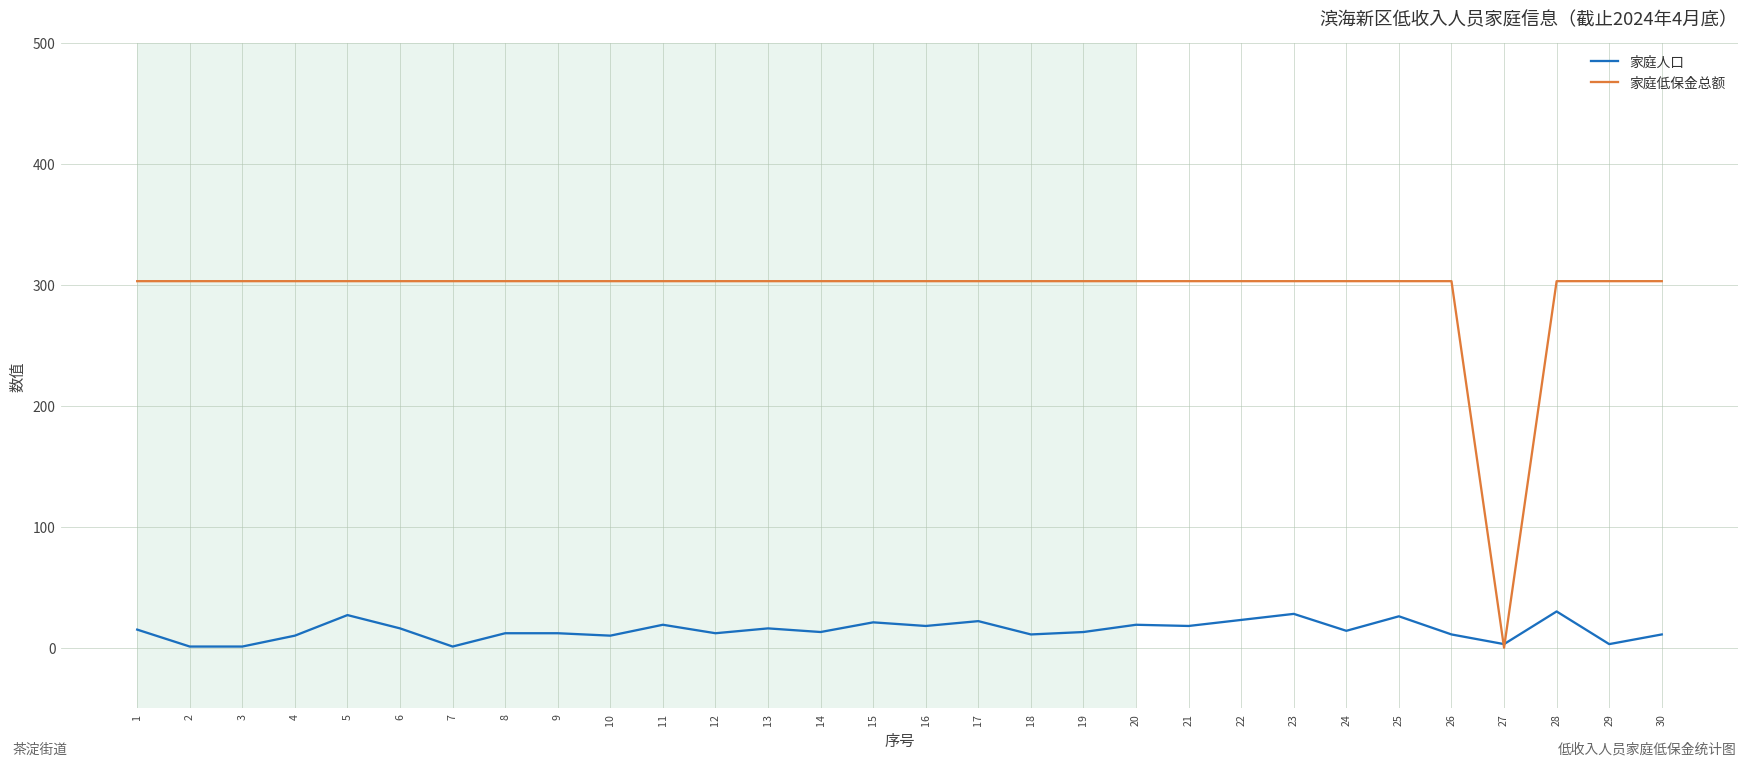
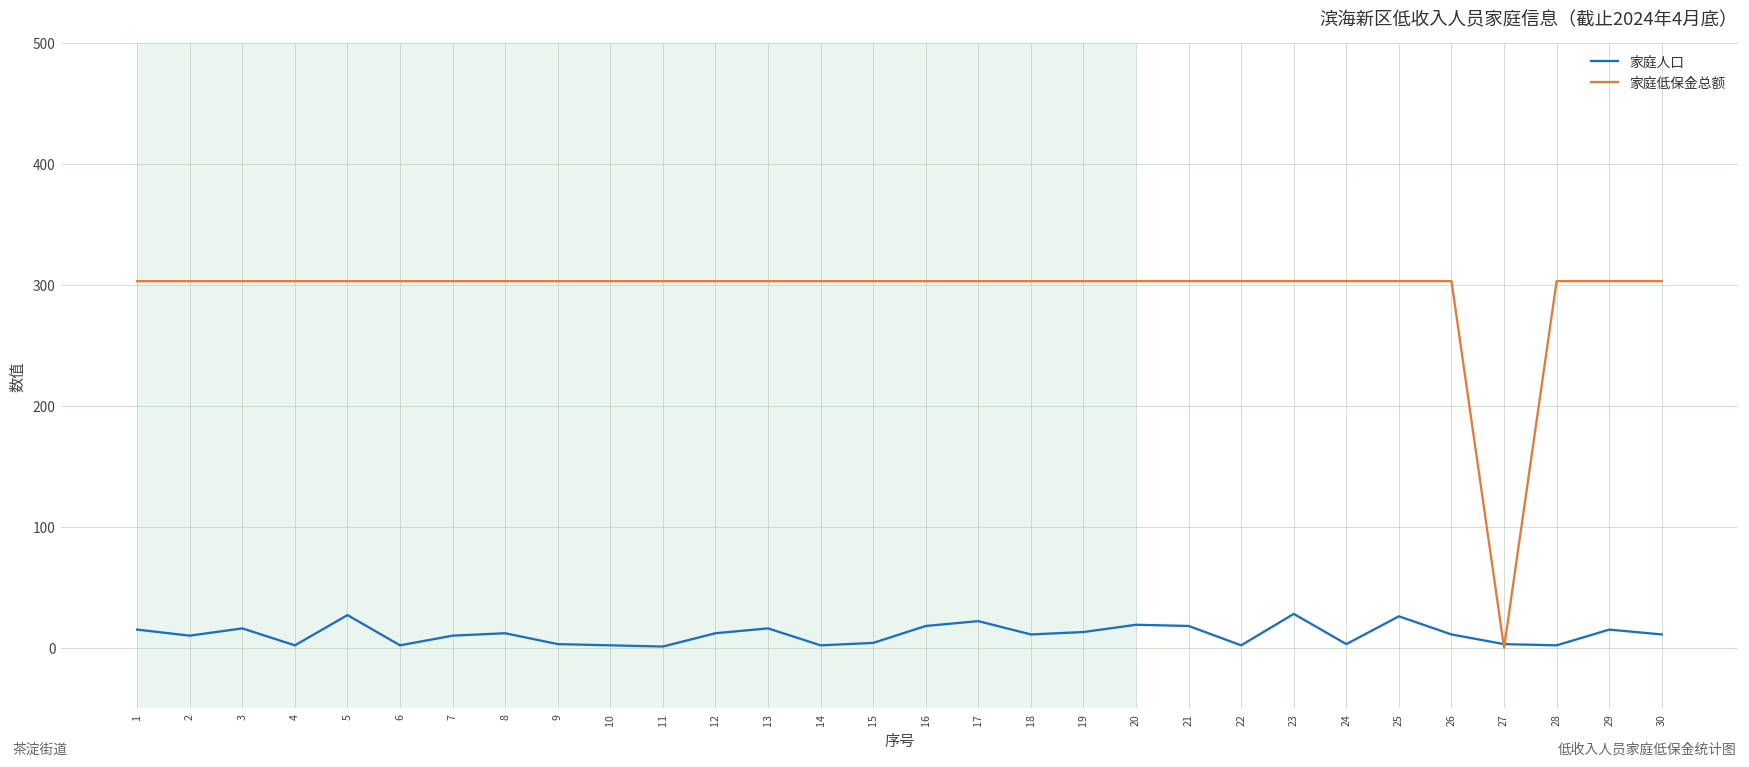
  {
    "家庭人口": {
      "1": 15,
-     "2": 1,
-     "3": 1,
-     "4": 10,
+     "2": 10,
+     "3": 16,
+     "4": 2,
      "5": 27,
-     "6": 16,
-     "7": 1,
+     "6": 2,
+     "7": 10,
      "8": 12,
-     "9": 12,
-     "10": 10,
-     "11": 19,
+     "9": 3,
+     "10": 2,
+     "11": 1,
      "12": 12,
      "13": 16,
-     "14": 13,
-     "15": 21,
+     "14": 2,
+     "15": 4,
      "16": 18,
      "17": 22,
      "18": 11,
      "19": 13,
      "20": 19,
      "21": 18,
-     "22": 23,
+     "22": 2,
      "23": 28,
-     "24": 14,
+     "24": 3,
      "25": 26,
      "26": 11,
      "27": 3,
-     "28": 30,
-     "29": 3,
+     "28": 2,
+     "29": 15,
      "30": 11
    },
    "家庭低保金总额": {
      "1": 303,
      "2": 303,
      "3": 303,
      "4": 303,
      "5": 303,
      "6": 303,
      "7": 303,
      "8": 303,
      "9": 303,
      "10": 303,
      "11": 303,
      "12": 303,
      "13": 303,
      "14": 303,
      "15": 303,
      "16": 303,
      "17": 303,
      "18": 303,
      "19": 303,
      "20": 303,
      "21": 303,
      "22": 303,
      "23": 303,
      "24": 303,
      "25": 303,
      "26": 303,
      "27": 0,
      "28": 303,
      "29": 303,
      "30": 303
    }
  }
